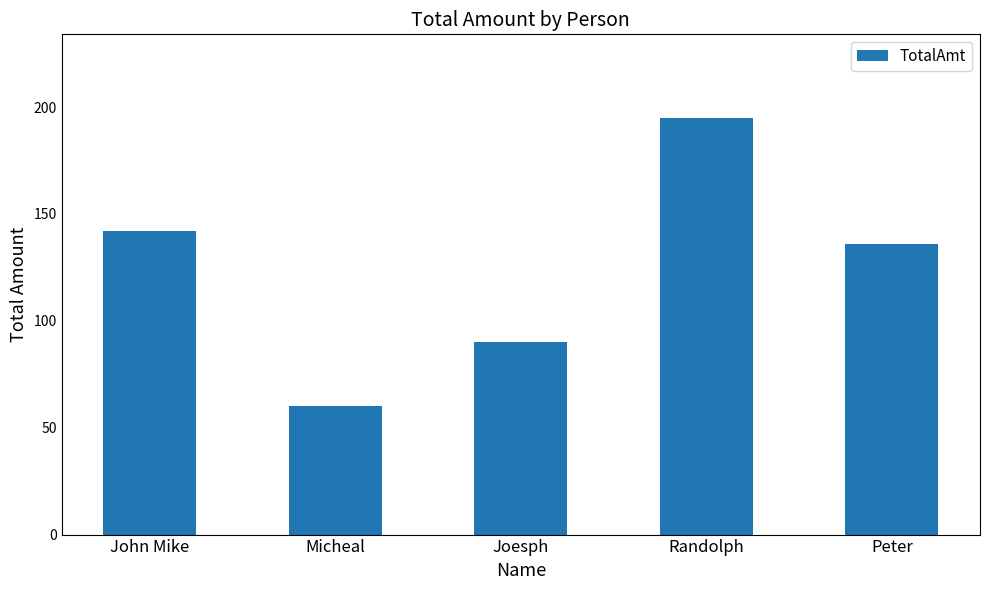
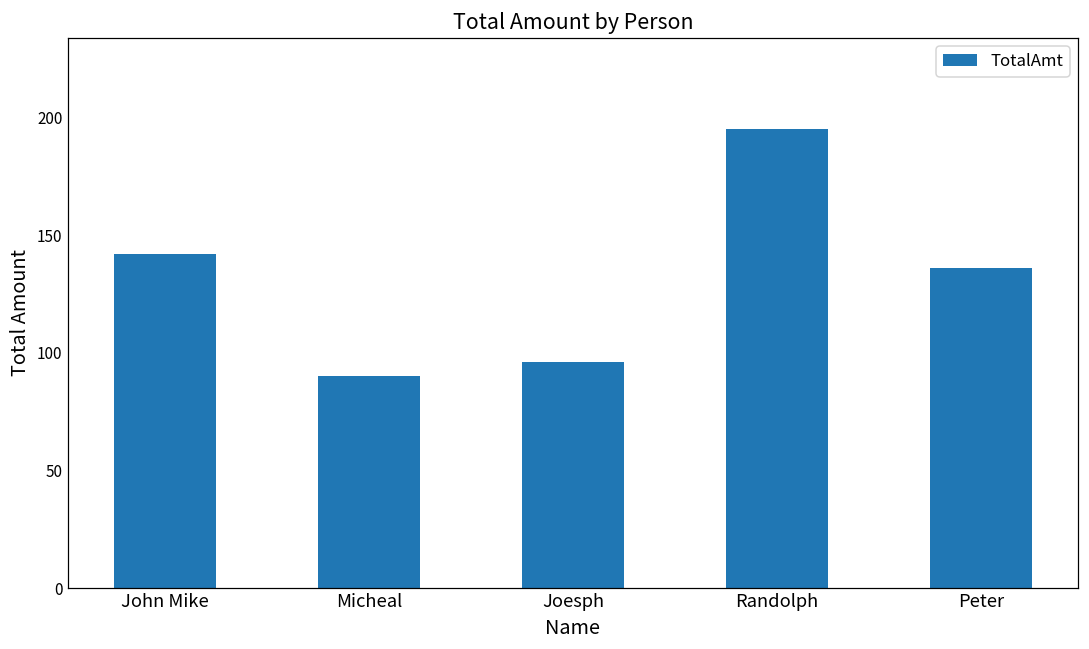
  {
    "John Mike": 142,
-   "Micheal": 60,
-   "Joesph": 90,
+   "Micheal": 90,
+   "Joesph": 96,
    "Randolph": 195,
    "Peter": 136
  }
